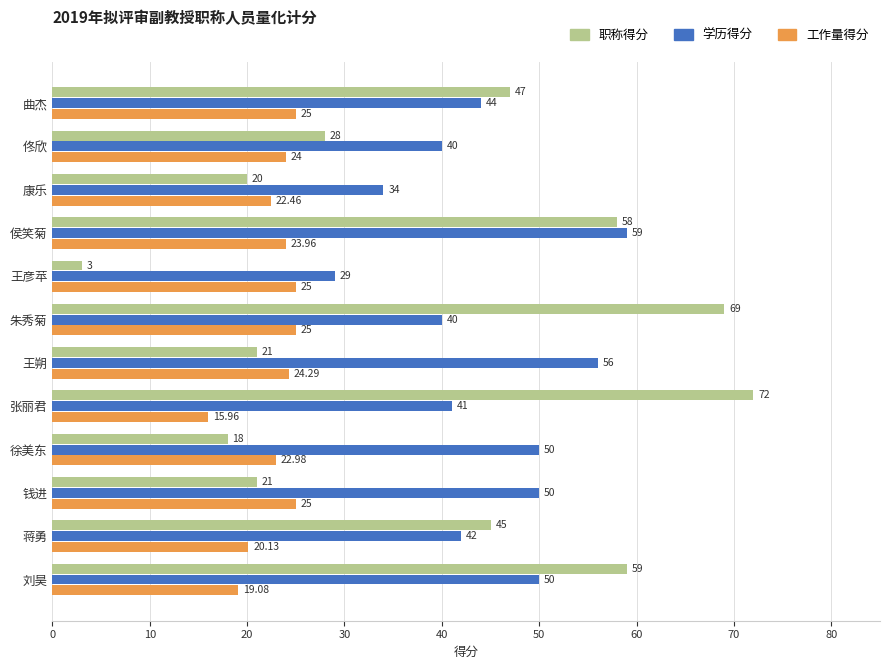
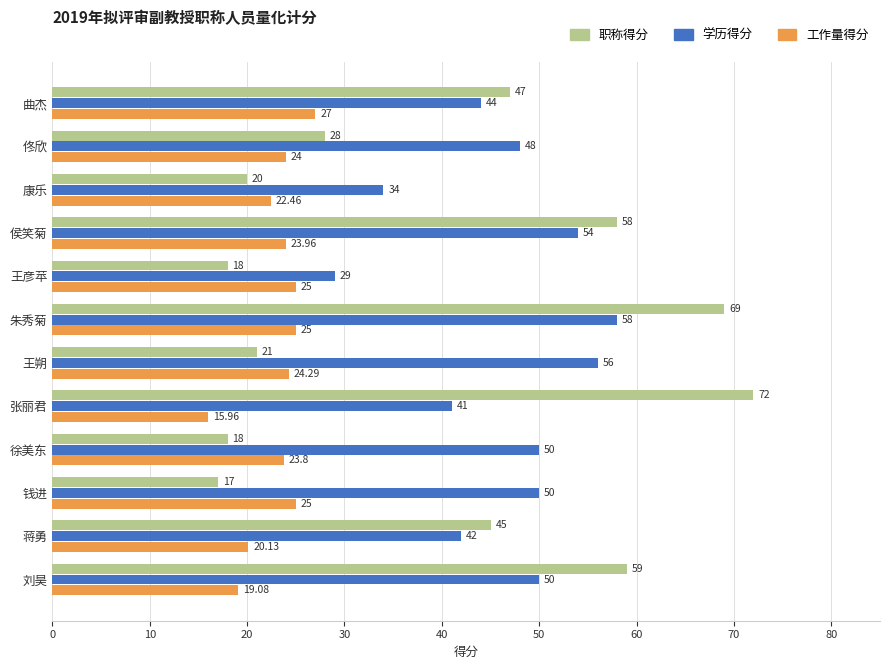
  {
    "职称得分": {
      "曲杰": 47,
      "佟欣": 28,
      "康乐": 20,
      "侯笑菊": 58,
-     "王彦苹": 3,
+     "王彦苹": 18,
      "朱秀菊": 69,
      "王朔": 21,
      "张丽君": 72,
      "徐美东": 18,
-     "钱进": 21,
+     "钱进": 17,
      "蒋勇": 45,
      "刘昊": 59
    },
    "学历得分": {
      "曲杰": 44,
-     "佟欣": 40,
+     "佟欣": 48,
      "康乐": 34,
-     "侯笑菊": 59,
+     "侯笑菊": 54,
      "王彦苹": 29,
-     "朱秀菊": 40,
+     "朱秀菊": 58,
      "王朔": 56,
      "张丽君": 41,
      "徐美东": 50,
      "钱进": 50,
      "蒋勇": 42,
      "刘昊": 50
    },
    "工作量得分": {
-     "曲杰": 25,
+     "曲杰": 27,
      "佟欣": 24,
      "康乐": 22.46,
      "侯笑菊": 23.96,
      "王彦苹": 25,
      "朱秀菊": 25,
      "王朔": 24.29,
      "张丽君": 15.96,
-     "徐美东": 22.98,
+     "徐美东": 23.8,
      "钱进": 25,
      "蒋勇": 20.13,
      "刘昊": 19.08
    }
  }
